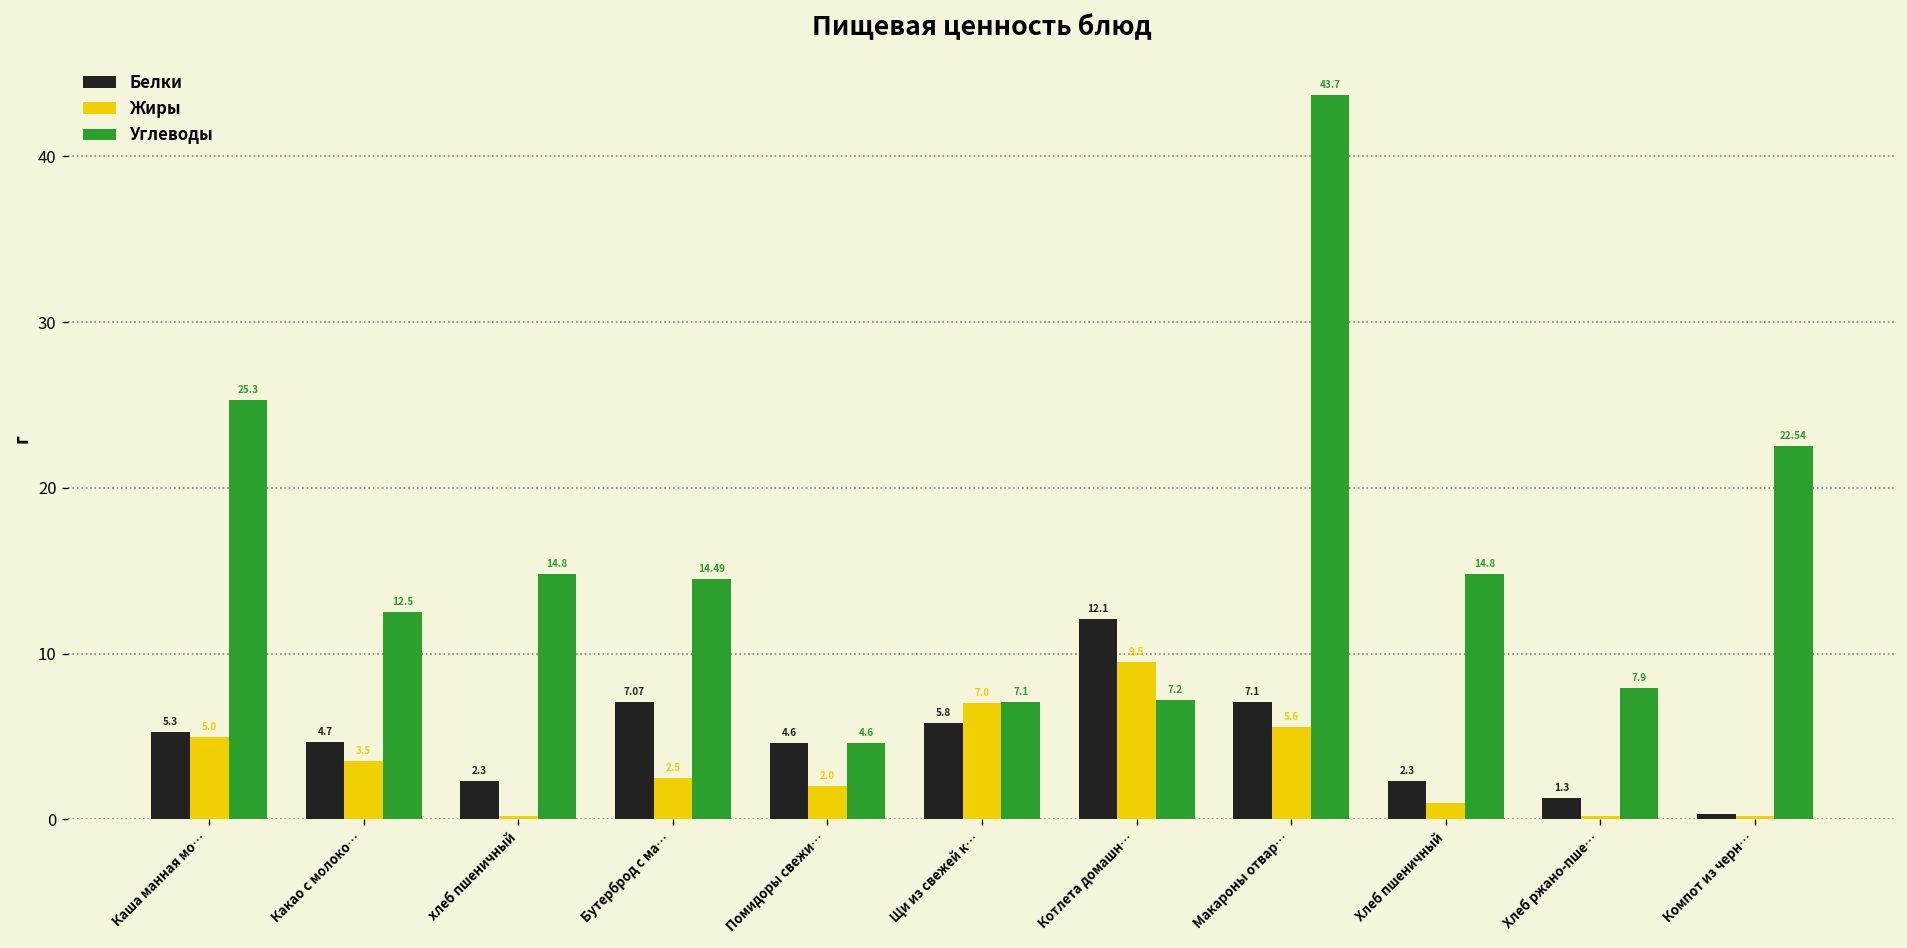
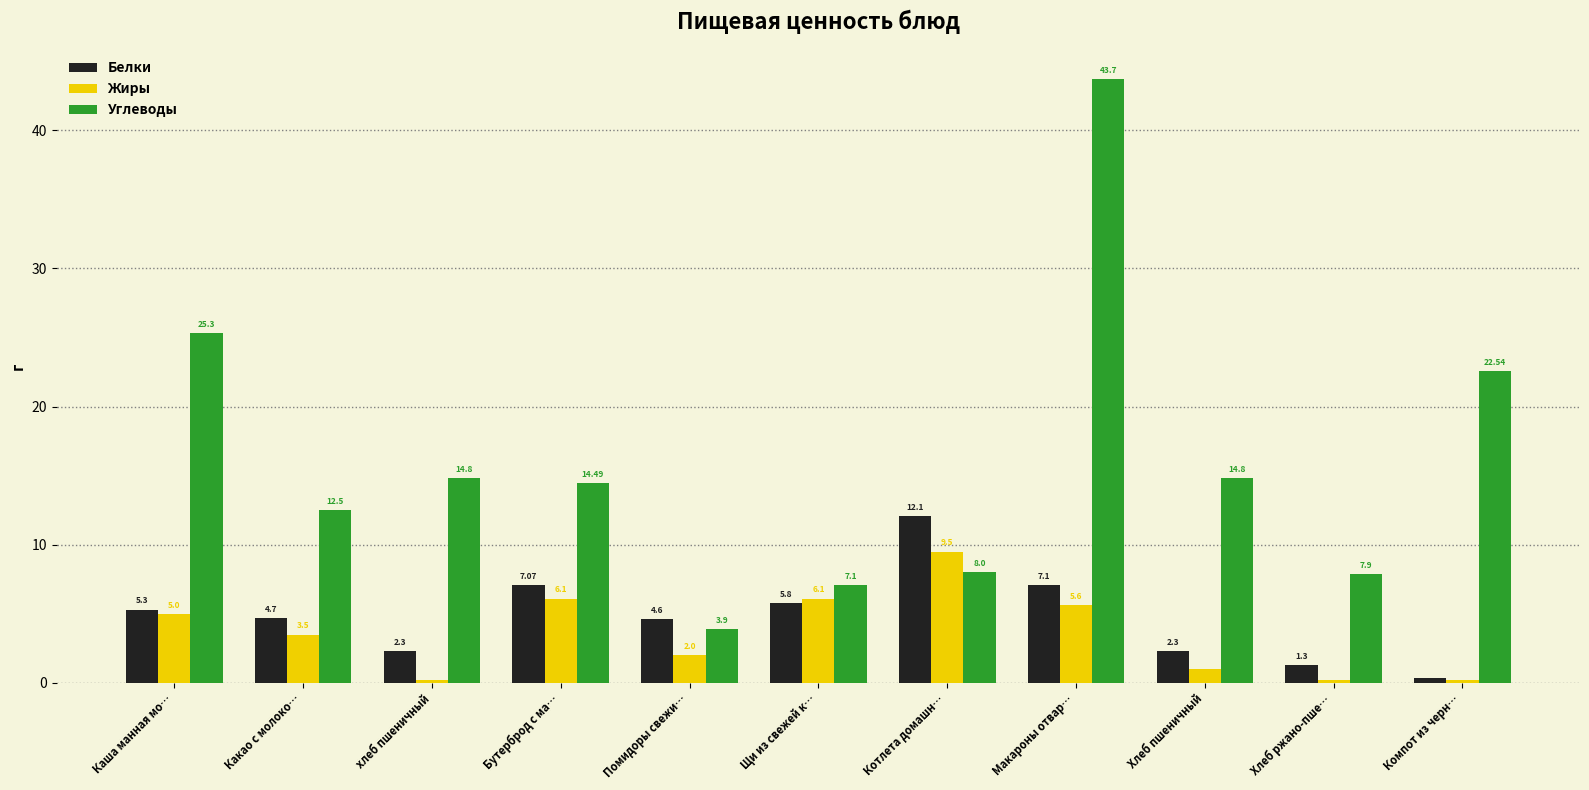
  {
    "Белки": {
      "Каша манная мо…": 5.3,
      "Какао с молоко…": 4.7,
      "хлеб пшеничный": 2.3,
      "Бутерброд с ма…": 7.07,
      "Помидоры свежи…": 4.6,
      "Щи из свежей к…": 5.8,
      "Котлета домашн…": 12.1,
      "Макароны отвар…": 7.1,
      "Хлеб пшеничный": 2.3,
      "Хлеб ржано-пше…": 1.3
    },
    "Жиры": {
      "Каша манная мо…": 5.0,
      "Какао с молоко…": 3.5,
-     "Бутерброд с ма…": 2.5,
+     "Бутерброд с ма…": 6.1,
      "Помидоры свежи…": 2.0,
-     "Щи из свежей к…": 7.0,
+     "Щи из свежей к…": 6.1,
      "Котлета домашн…": 9.5,
      "Макароны отвар…": 5.6
    },
    "Углеводы": {
      "Каша манная мо…": 25.3,
      "Какао с молоко…": 12.5,
      "хлеб пшеничный": 14.8,
      "Бутерброд с ма…": 14.49,
-     "Помидоры свежи…": 4.6,
+     "Помидоры свежи…": 3.9,
      "Щи из свежей к…": 7.1,
-     "Котлета домашн…": 7.2,
+     "Котлета домашн…": 8.0,
      "Макароны отвар…": 43.7,
      "Хлеб пшеничный": 14.8,
      "Хлеб ржано-пше…": 7.9,
      "Компот из черн…": 22.54
    }
  }
